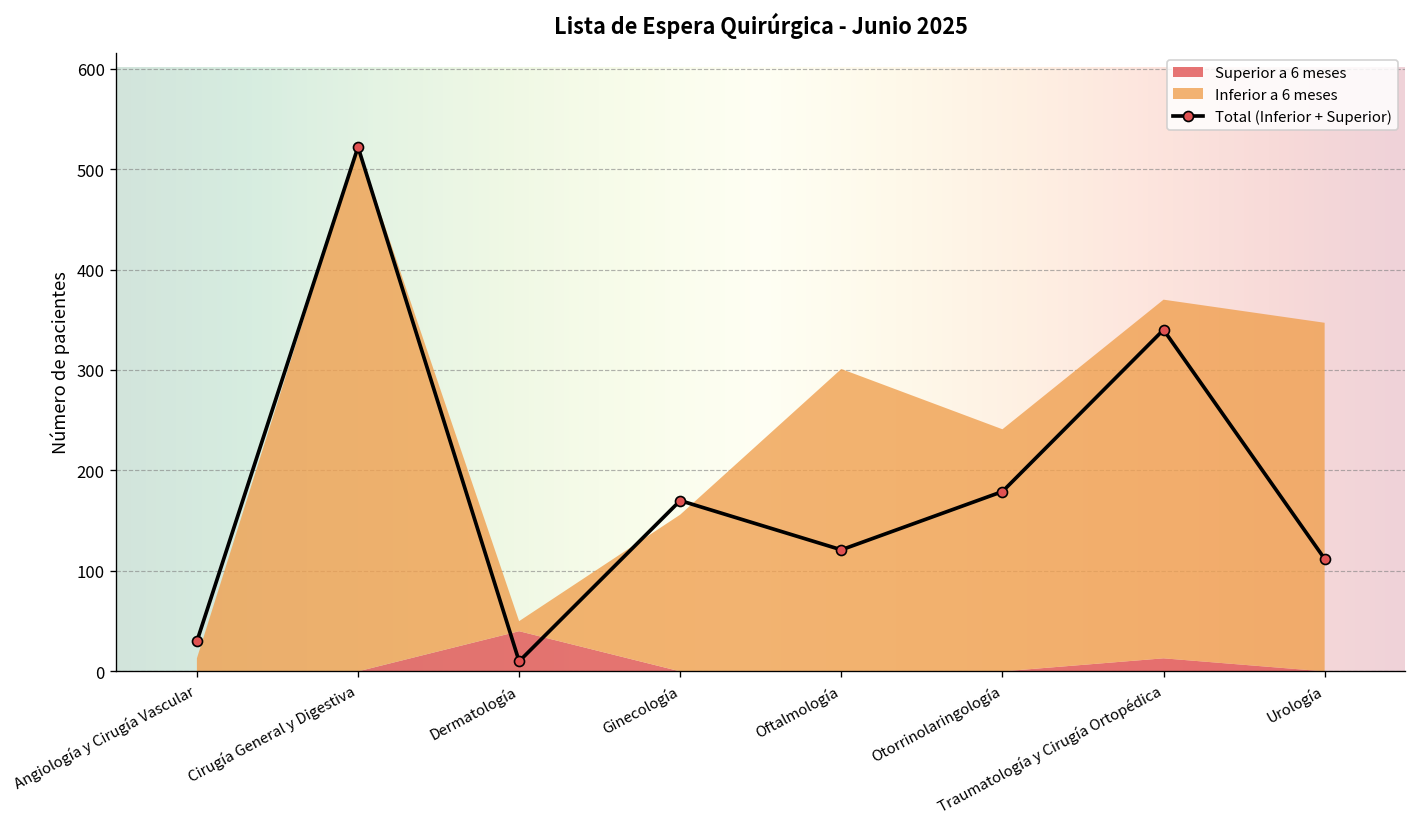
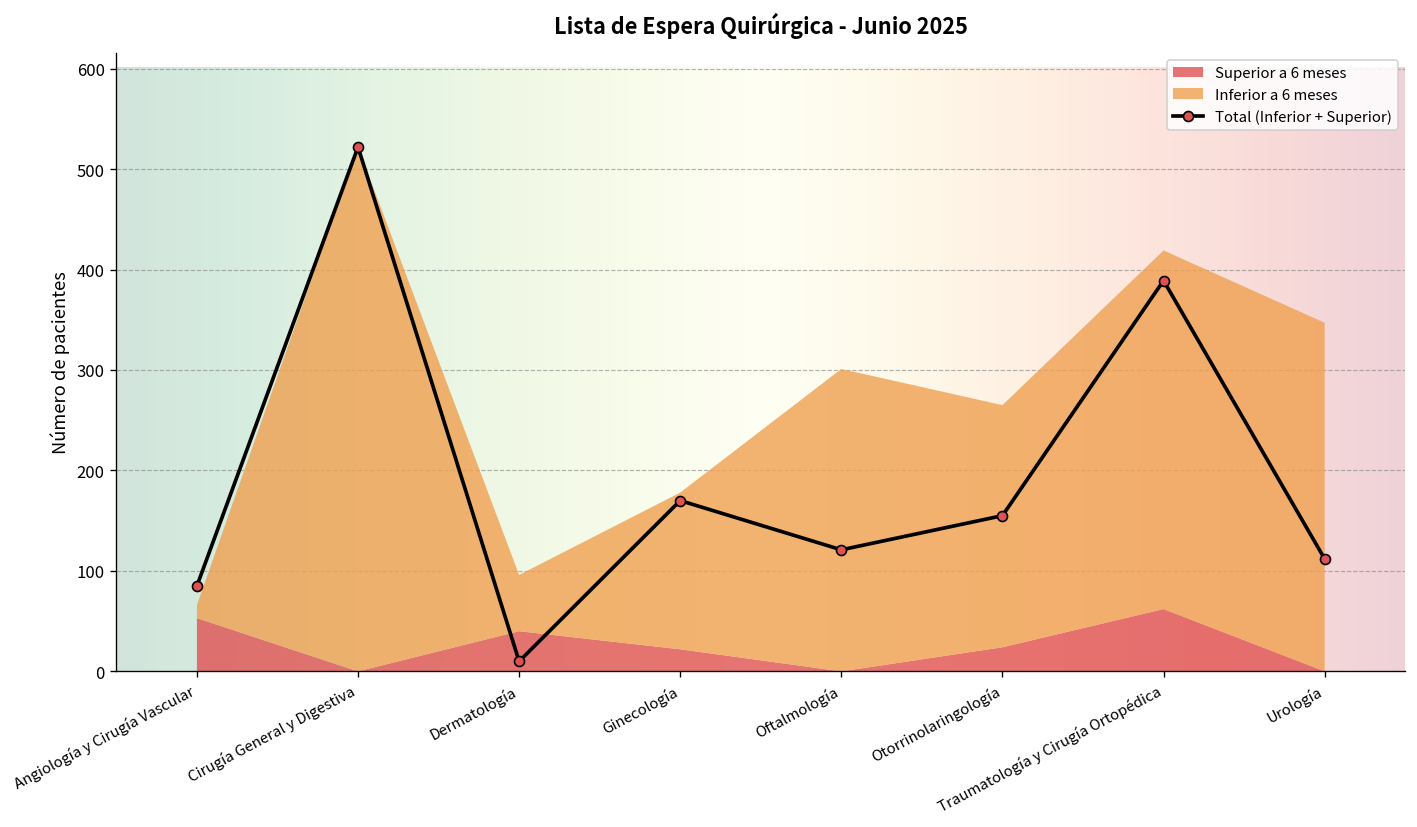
  {
    "Total (Inferior + Superior)": {
-     "Angiología y Cirugía Vascular": 30,
+     "Angiología y Cirugía Vascular": 90,
      "Dermatología": 10,
      "Ginecología": 170,
      "Oftalmología": 120,
-     "Otorrinolaringología": 180,
-     "Traumatología y Cirugía Ortopédica": 340,
+     "Otorrinolaringología": 160,
+     "Traumatología y Cirugía Ortopédica": 390,
      "Urología": 110
    },
    "Superior a 6 meses": {
-     "Angiología y Cirugía Vascular": 0,
+     "Angiología y Cirugía Vascular": 50,
      "Cirugía General y Digestiva": 0,
      "Dermatología": 40,
-     "Ginecología": 0,
+     "Ginecología": 20,
      "Oftalmología": 0,
-     "Otorrinolaringología": 0,
-     "Traumatología y Cirugía Ortopédica": 10,
+     "Otorrinolaringología": 20,
+     "Traumatología y Cirugía Ortopédica": 60,
      "Urología": 0
    },
    "Inferior a 6 meses": {
      "Angiología y Cirugía Vascular": 10,
-     "Dermatología": 10,
+     "Dermatología": 60,
      "Ginecología": 160,
      "Oftalmología": 300,
      "Otorrinolaringología": 240,
      "Traumatología y Cirugía Ortopédica": 360,
      "Urología": 350
    }
  }
